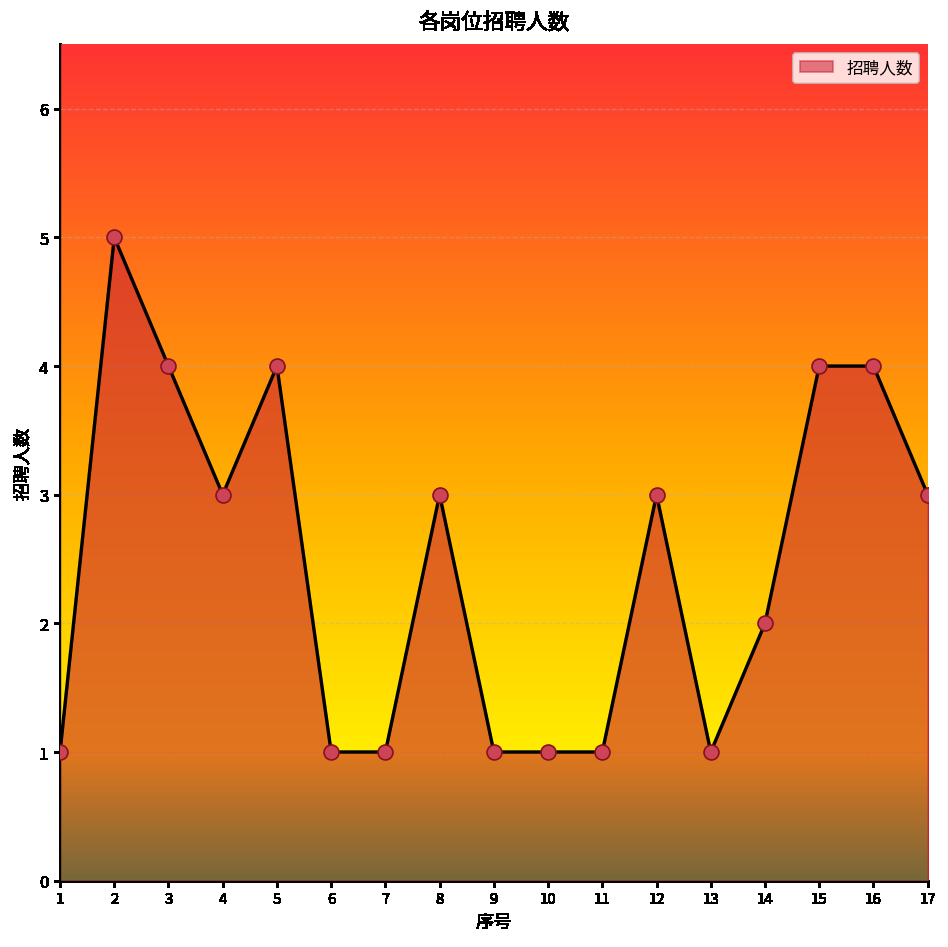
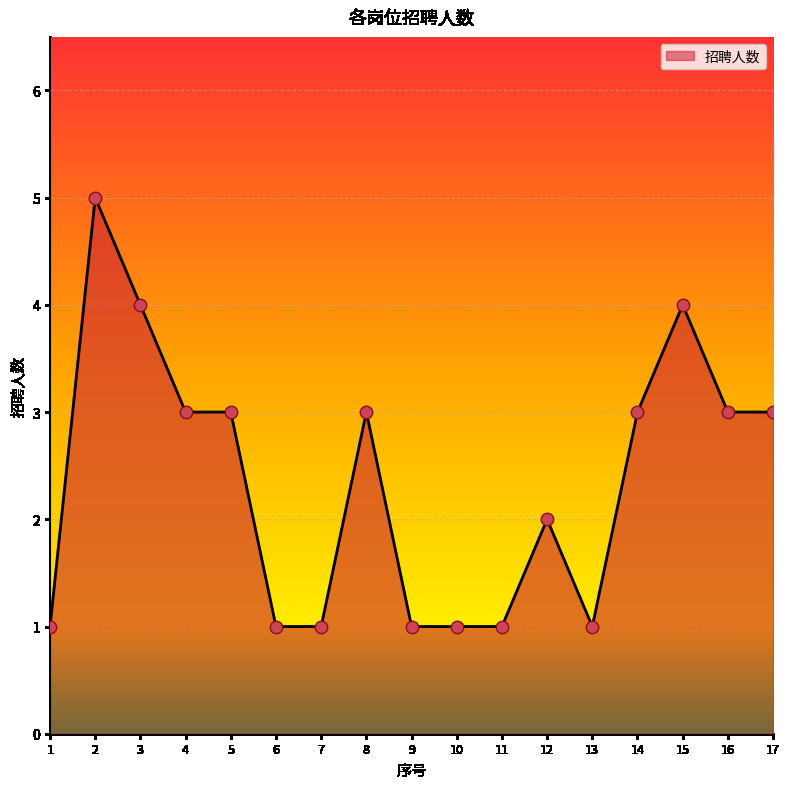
  {
    "1": 1,
    "2": 5,
    "3": 4,
    "4": 3,
-   "5": 4,
+   "5": 3,
    "6": 1,
    "7": 1,
    "8": 3,
    "9": 1,
    "10": 1,
    "11": 1,
-   "12": 3,
+   "12": 2,
    "13": 1,
-   "14": 2,
+   "14": 3,
    "15": 4,
-   "16": 4,
+   "16": 3,
    "17": 3
  }
